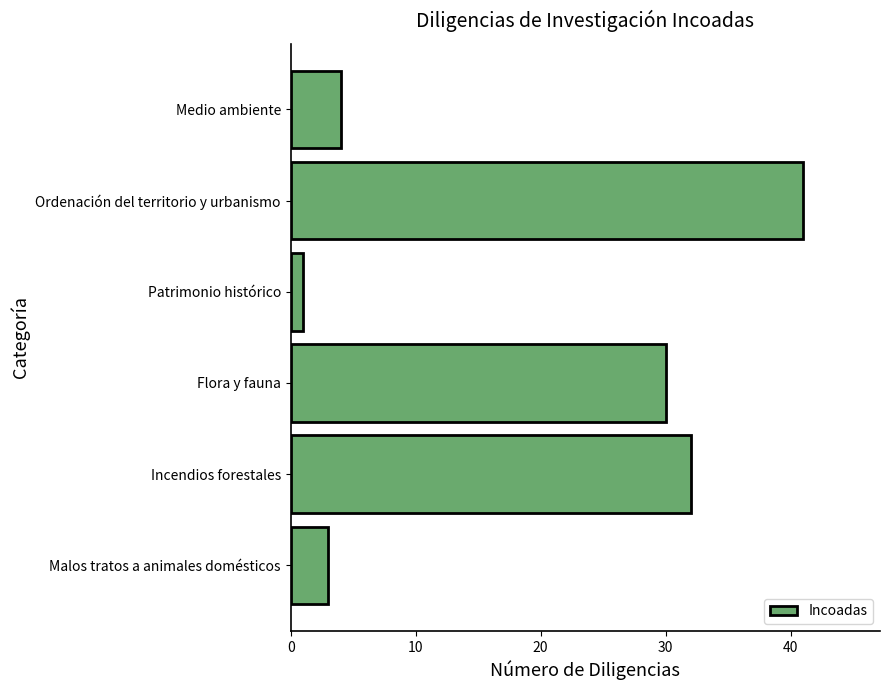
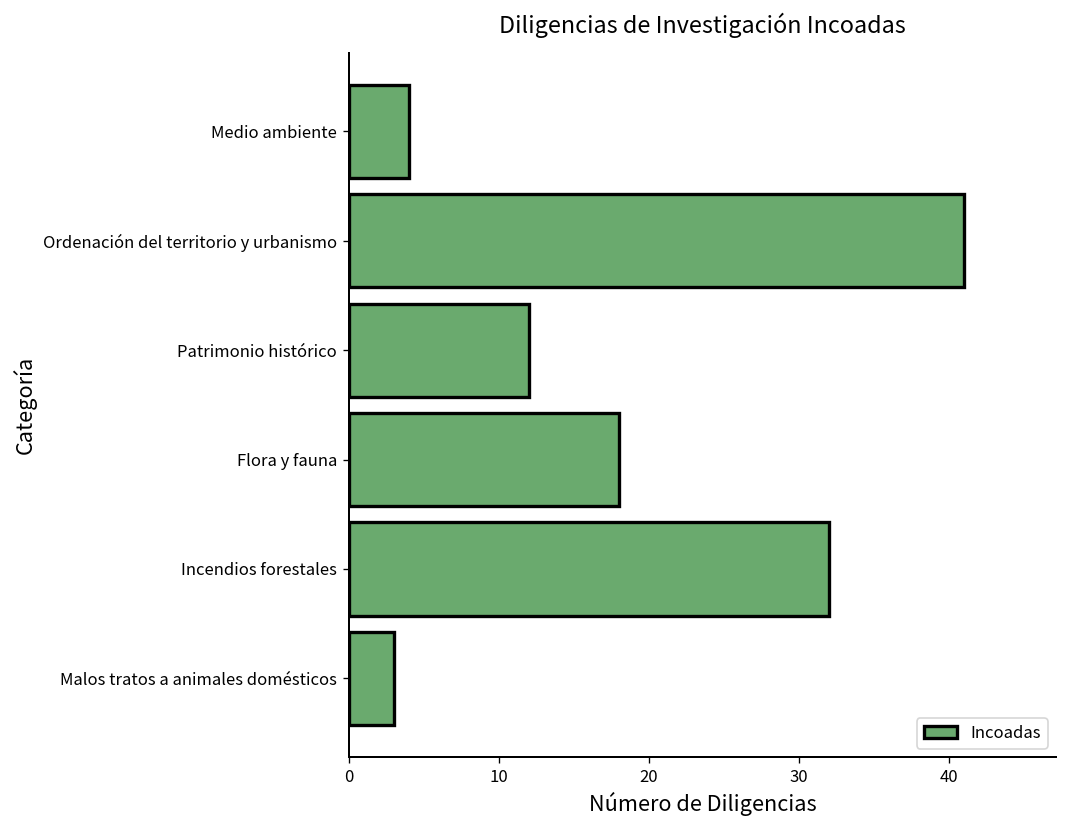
  {
    "Medio ambiente": 4,
    "Ordenación del territorio y urbanismo": 41,
-   "Patrimonio histórico": 1,
-   "Flora y fauna": 30,
+   "Patrimonio histórico": 12,
+   "Flora y fauna": 18,
    "Incendios forestales": 32,
    "Malos tratos a animales domésticos": 3
  }
